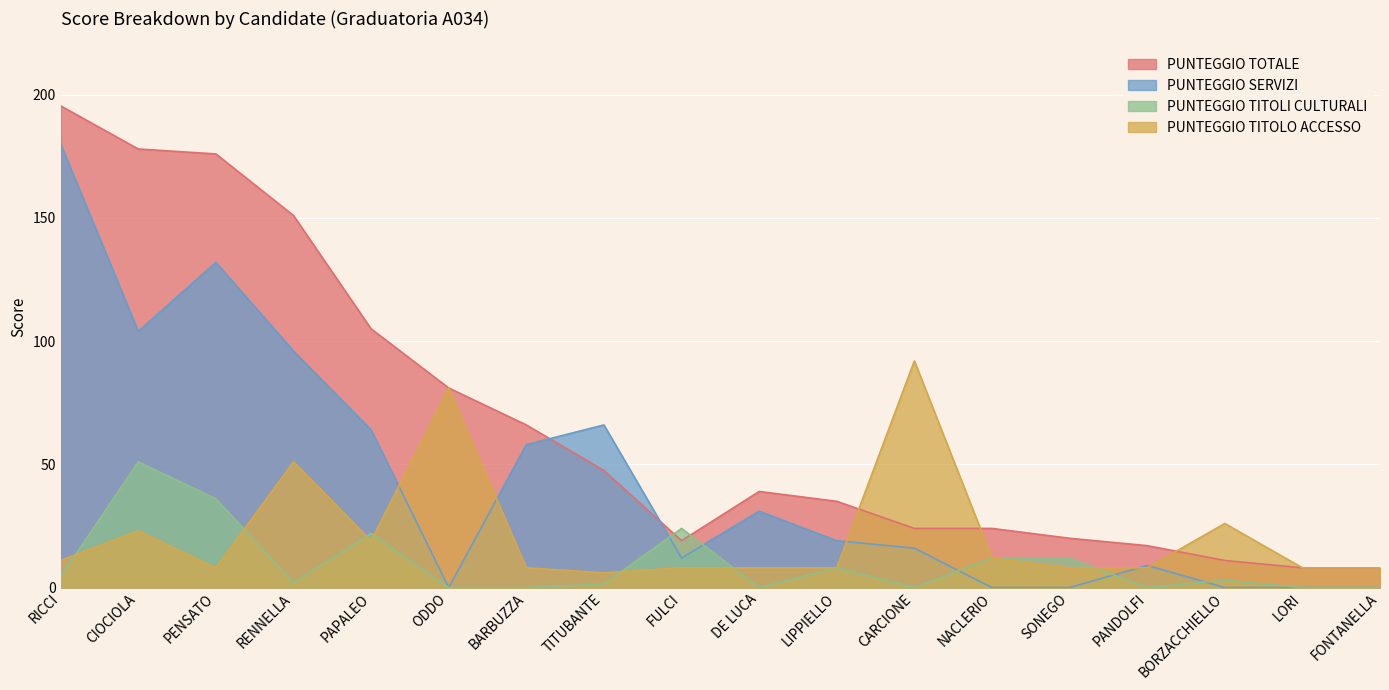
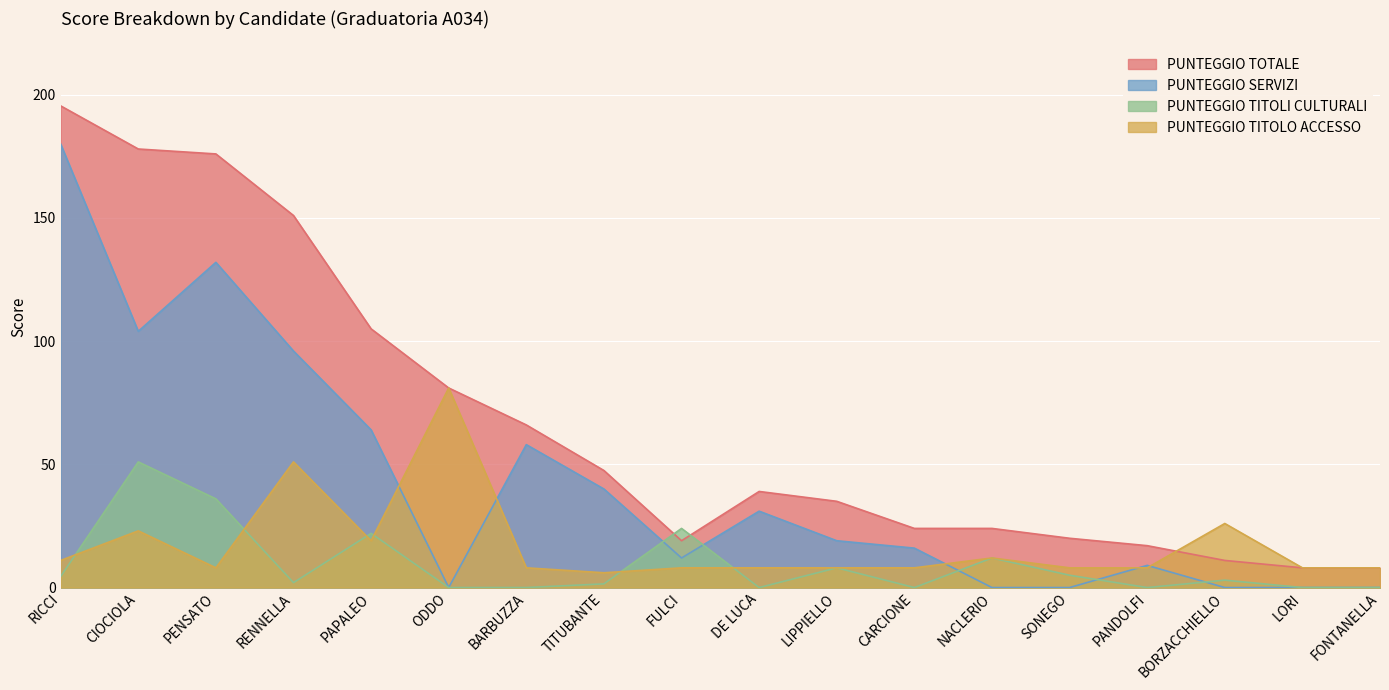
  {
    "PUNTEGGIO TOTALE": {
      "RICCI": 196,
      "CIOCIOLA": 178,
      "PENSATO": 176,
      "RENNELLA": 151,
      "PAPALEO": 105,
      "BARBUZZA": 66,
      "TITUBANTE": 48,
      "FULCI": 19,
      "DE LUCA": 39,
      "LIPPIELLO": 35,
      "CARCIONE": 24,
      "NACLERIO": 24,
      "SONEGO": 20,
      "PANDOLFI": 17,
      "BORZACCHIELLO": 11
    },
    "PUNTEGGIO SERVIZI": {
      "RICCI": 180,
      "CIOCIOLA": 104,
      "PENSATO": 132,
      "RENNELLA": 96,
      "PAPALEO": 64,
      "BARBUZZA": 58,
-     "TITUBANTE": 66,
+     "TITUBANTE": 40,
      "FULCI": 12,
      "DE LUCA": 31,
      "LIPPIELLO": 19,
      "CARCIONE": 16,
      "NACLERIO": 0,
      "SONEGO": 0,
      "BORZACCHIELLO": 0
    },
    "PUNTEGGIO TITOLI CULTURALI": {
      "RICCI": 5,
      "CIOCIOLA": 51,
      "PENSATO": 36,
      "RENNELLA": 2,
      "PAPALEO": 22,
      "BARBUZZA": 0,
      "TITUBANTE": 2,
      "FULCI": 24,
      "DE LUCA": 0,
      "CARCIONE": 0,
-     "SONEGO": 12,
+     "SONEGO": 5,
      "PANDOLFI": 0,
      "BORZACCHIELLO": 3
    },
    "PUNTEGGIO TITOLO ACCESSO": {
      "RICCI": 11,
      "CIOCIOLA": 23,
      "PENSATO": 8,
      "RENNELLA": 51,
      "PAPALEO": 19,
      "BARBUZZA": 8,
      "TITUBANTE": 6,
      "FULCI": 8,
      "DE LUCA": 8,
-     "CARCIONE": 92,
+     "CARCIONE": 8,
      "SONEGO": 8,
      "BORZACCHIELLO": 26
    }
  }
